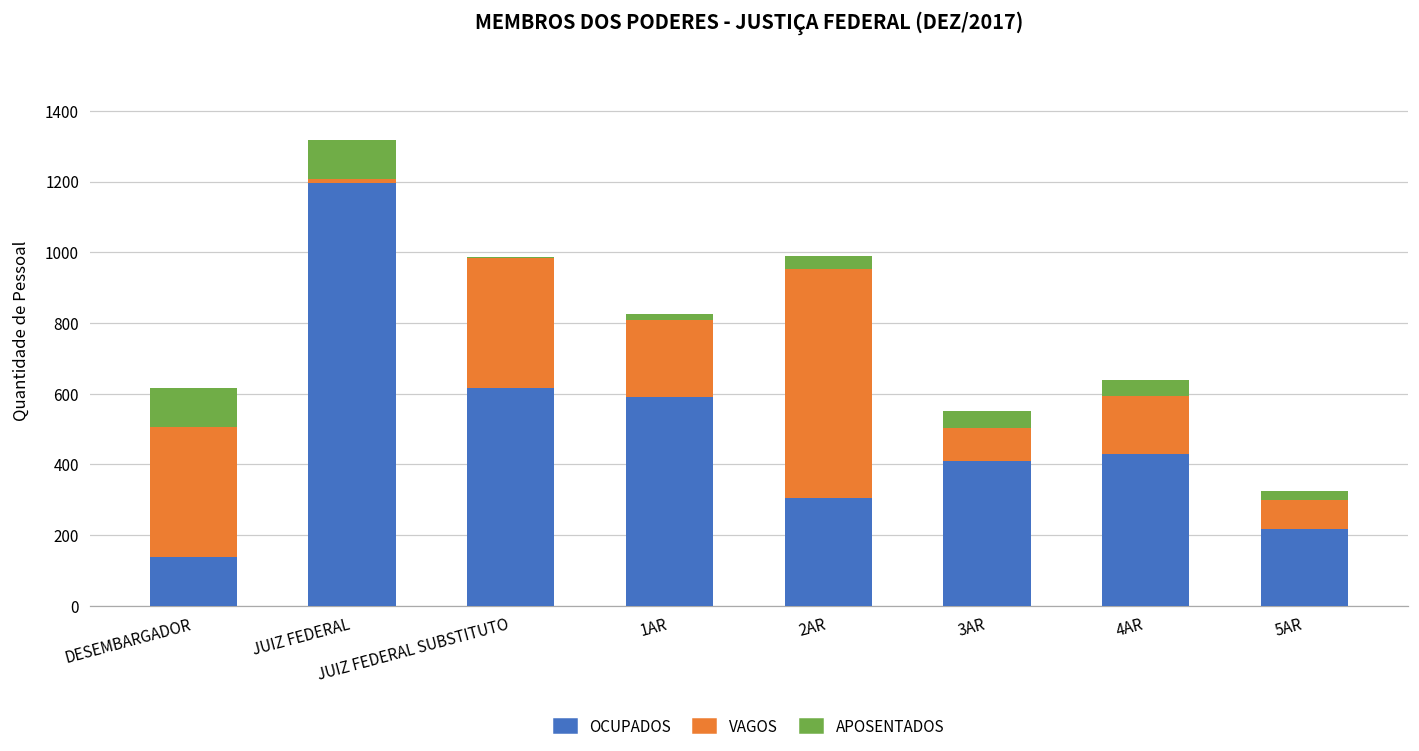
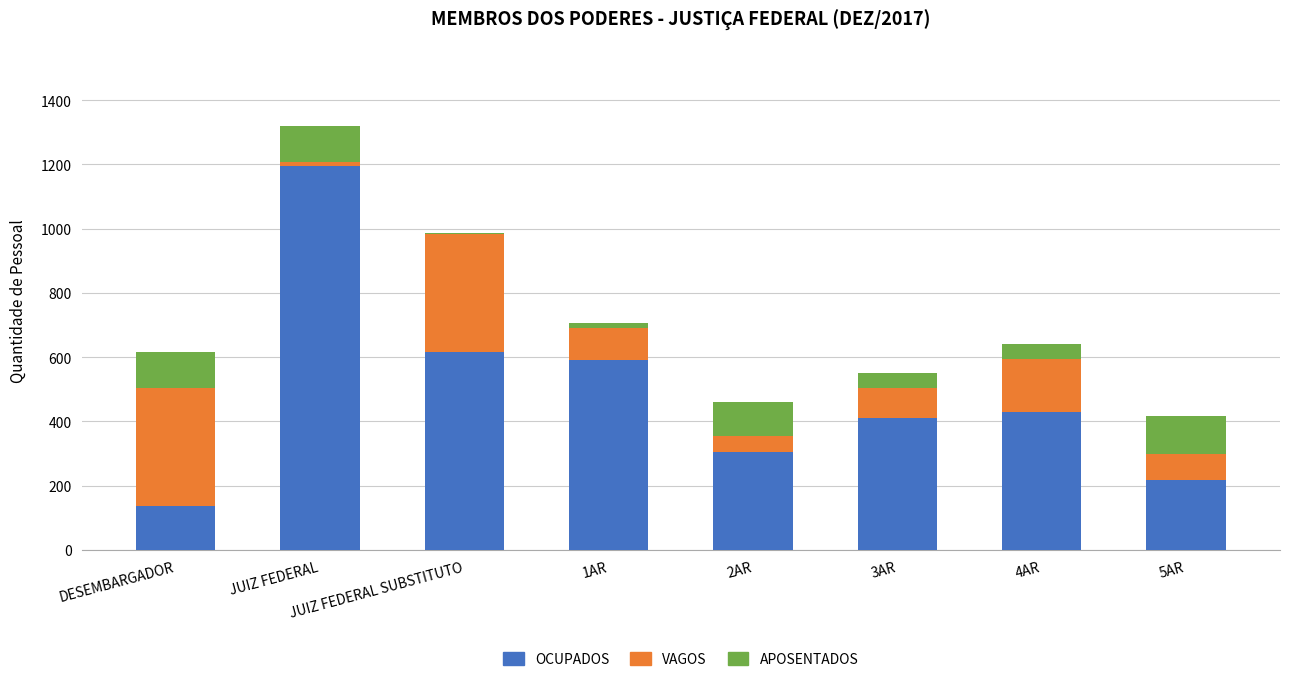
  {
    "OCUPADOS": {
      "DESEMBARGADOR": 140,
      "JUIZ FEDERAL": 1200,
      "JUIZ FEDERAL SUBSTITUTO": 620,
      "1AR": 590,
      "2AR": 300,
      "3AR": 410,
      "4AR": 430,
      "5AR": 220
    },
    "VAGOS": {
      "DESEMBARGADOR": 370,
      "JUIZ FEDERAL": 10,
      "JUIZ FEDERAL SUBSTITUTO": 370,
-     "1AR": 220,
-     "2AR": 650,
+     "1AR": 100,
+     "2AR": 50,
      "3AR": 90,
      "4AR": 160,
      "5AR": 80
    },
    "APOSENTADOS": {
      "DESEMBARGADOR": 110,
      "JUIZ FEDERAL": 110,
      "1AR": 20,
-     "2AR": 40,
+     "2AR": 110,
      "3AR": 50,
      "4AR": 50,
-     "5AR": 30
+     "5AR": 120
    }
  }
